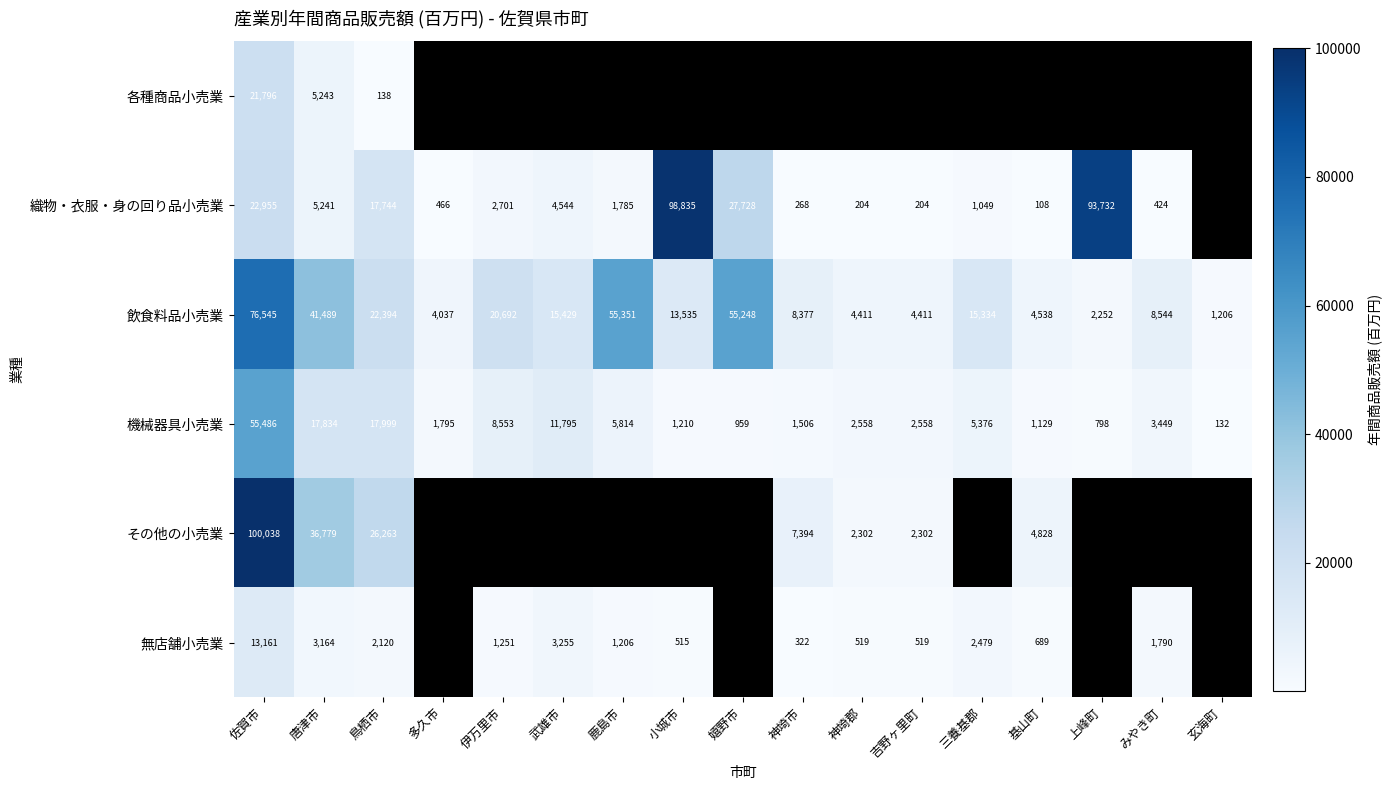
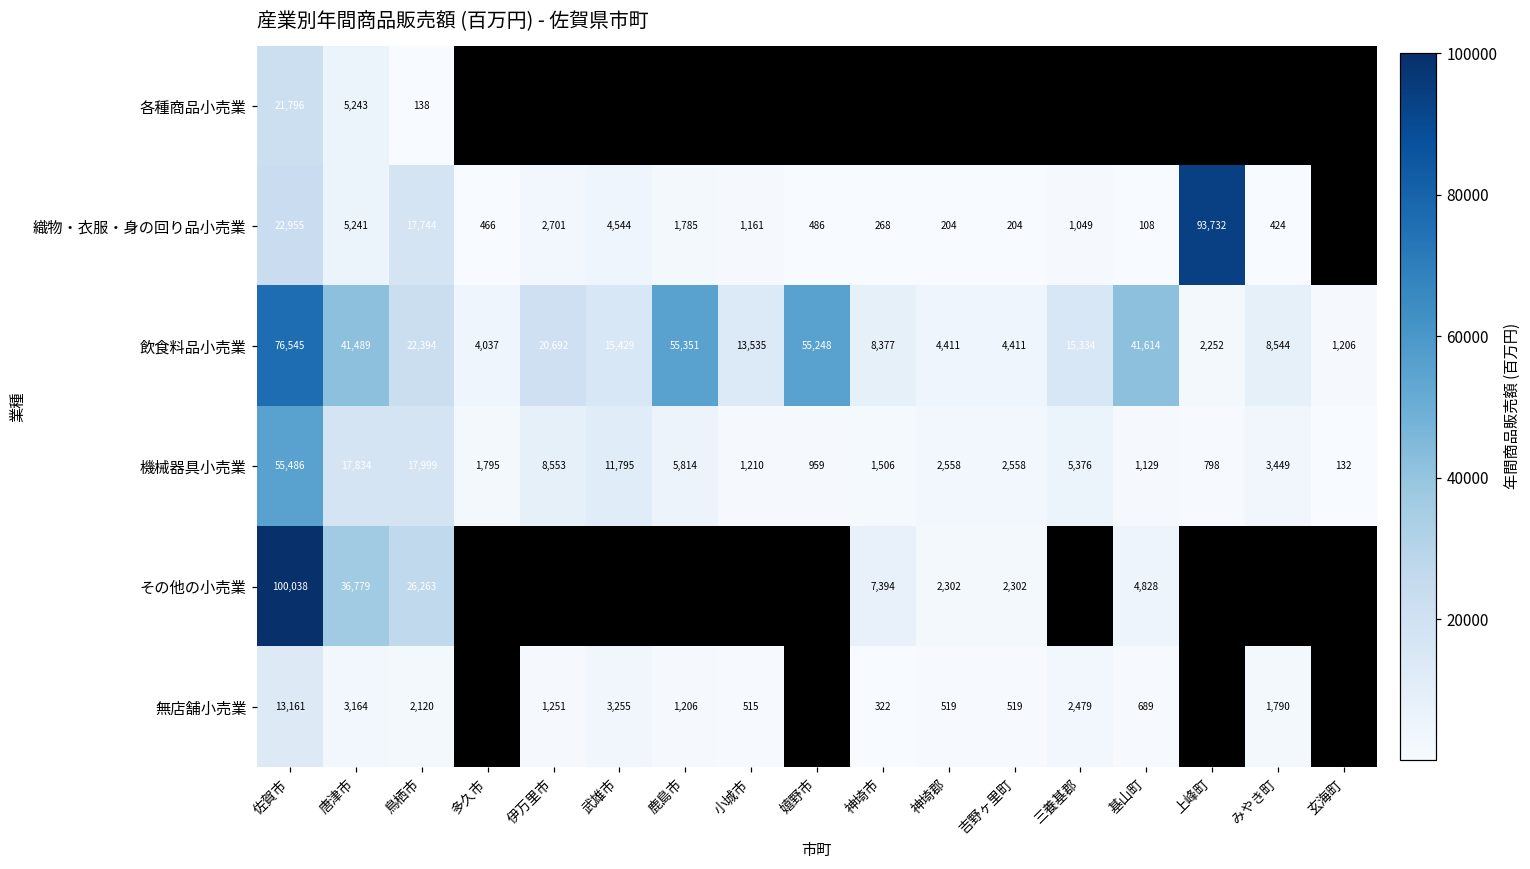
  {
    "各種商品小売業": {
      "佐賀市": "21,796",
      "唐津市": "5,243",
      "鳥栖市": "138"
    },
    "織物・衣服・身の回り品小売業": {
      "佐賀市": "22,955",
      "唐津市": "5,241",
      "多久市": "466",
      "伊万里市": "2,701",
      "武雄市": "4,544",
      "鹿島市": "1,785",
-     "小城市": "98,835",
-     "嬉野市": "27,728",
+     "小城市": "1,161",
+     "嬉野市": "486",
      "神埼市": "268",
      "神埼郡": "204",
      "吉野ヶ里町": "204",
      "三養基郡": "1,049",
      "基山町": "108",
      "上峰町": "93,732",
      "みやき町": "424"
    },
    "飲食料品小売業": {
      "佐賀市": "76,545",
      "唐津市": "41,489",
      "鳥栖市": "22,394",
      "多久市": "4,037",
      "伊万里市": "20,692",
      "鹿島市": "55,351",
      "小城市": "13,535",
      "嬉野市": "55,248",
      "神埼市": "8,377",
      "神埼郡": "4,411",
      "吉野ヶ里町": "4,411",
-     "基山町": "4,538",
+     "基山町": "41,614",
      "上峰町": "2,252",
      "みやき町": "8,544",
      "玄海町": "1,206"
    },
    "機械器具小売業": {
      "佐賀市": "55,486",
      "多久市": "1,795",
      "伊万里市": "8,553",
      "武雄市": "11,795",
      "鹿島市": "5,814",
      "小城市": "1,210",
      "嬉野市": "959",
      "神埼市": "1,506",
      "神埼郡": "2,558",
      "吉野ヶ里町": "2,558",
      "三養基郡": "5,376",
      "基山町": "1,129",
      "上峰町": "798",
      "みやき町": "3,449",
      "玄海町": "132"
    },
    "その他の小売業": {
      "佐賀市": "100,038",
      "唐津市": "36,779",
      "鳥栖市": "26,263",
      "神埼市": "7,394",
      "神埼郡": "2,302",
      "吉野ヶ里町": "2,302",
      "基山町": "4,828"
    },
    "無店舗小売業": {
      "佐賀市": "13,161",
      "唐津市": "3,164",
      "鳥栖市": "2,120",
      "伊万里市": "1,251",
      "武雄市": "3,255",
      "鹿島市": "1,206",
      "小城市": "515",
      "神埼市": "322",
      "神埼郡": "519",
      "吉野ヶ里町": "519",
      "三養基郡": "2,479",
      "基山町": "689",
      "みやき町": "1,790"
    }
  }
